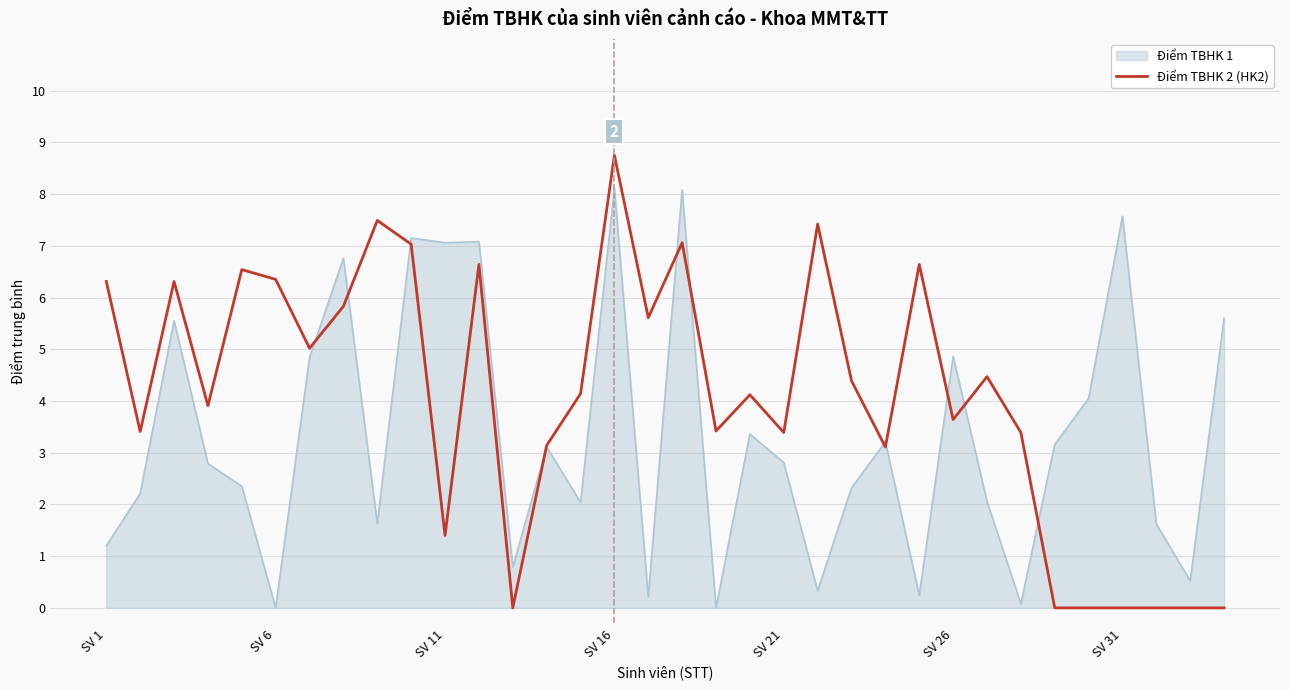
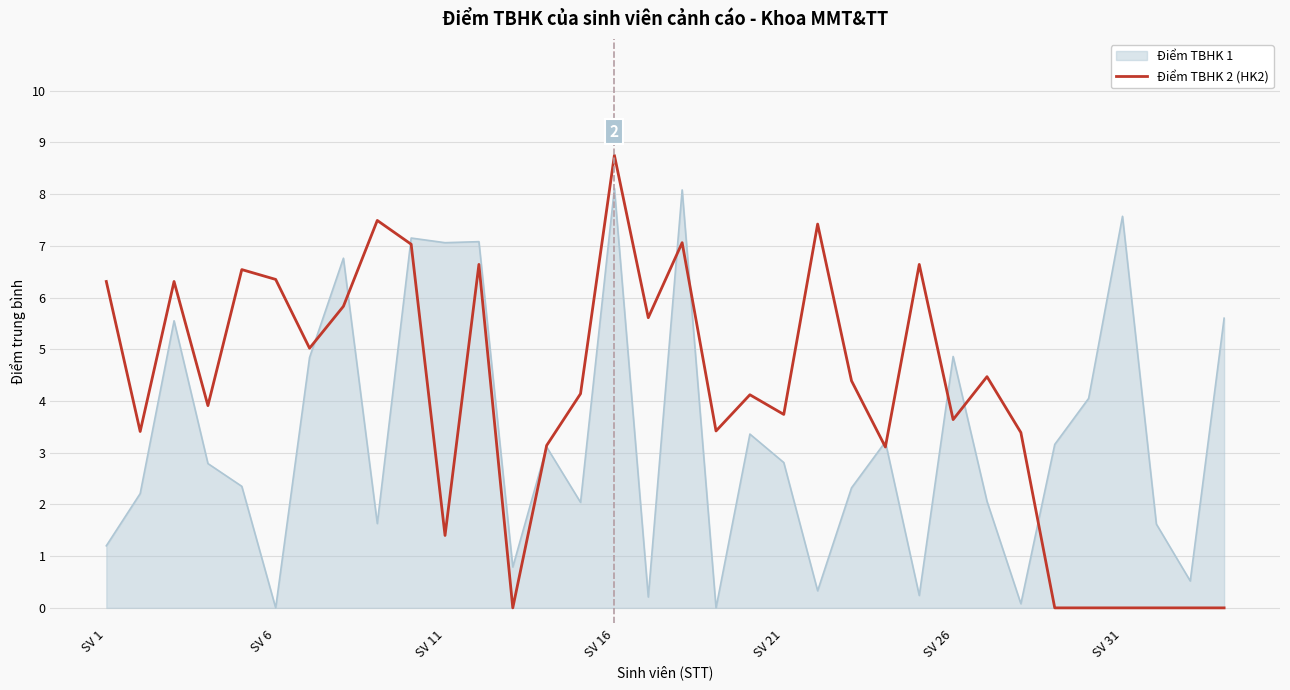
  {
    "Điểm TBHK 1": {
      "SV 1": 1.2,
      "SV 6": 0.0,
      "SV 11": 7.1,
      "SV 16": 8.1,
      "SV 21": 2.8,
      "SV 26": 4.9,
      "SV 31": 7.6
    },
    "Điểm TBHK 2 (HK2)": {
      "SV 1": 6.3,
      "SV 6": 6.4,
      "SV 11": 1.4,
-     "SV 21": 3.4,
+     "SV 21": 3.7,
      "SV 26": 3.6,
      "SV 31": 0.0
    }
  }
